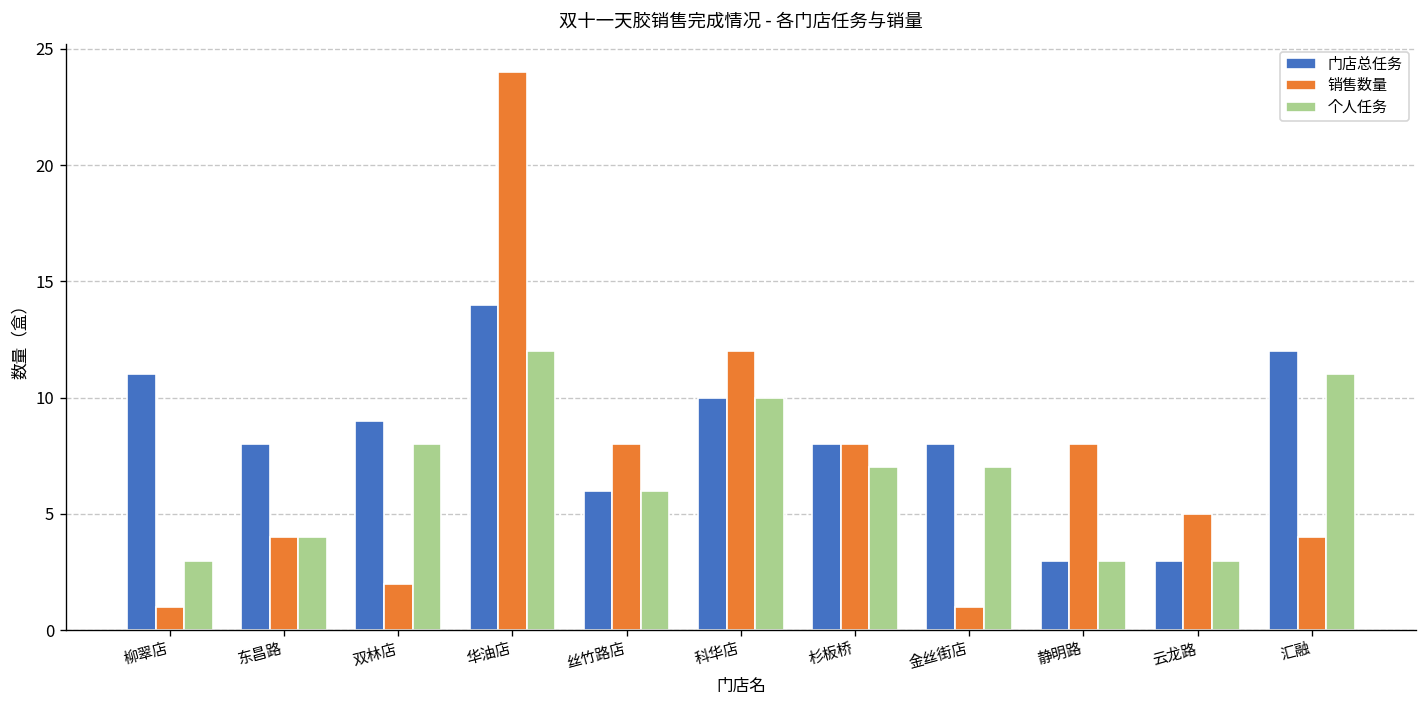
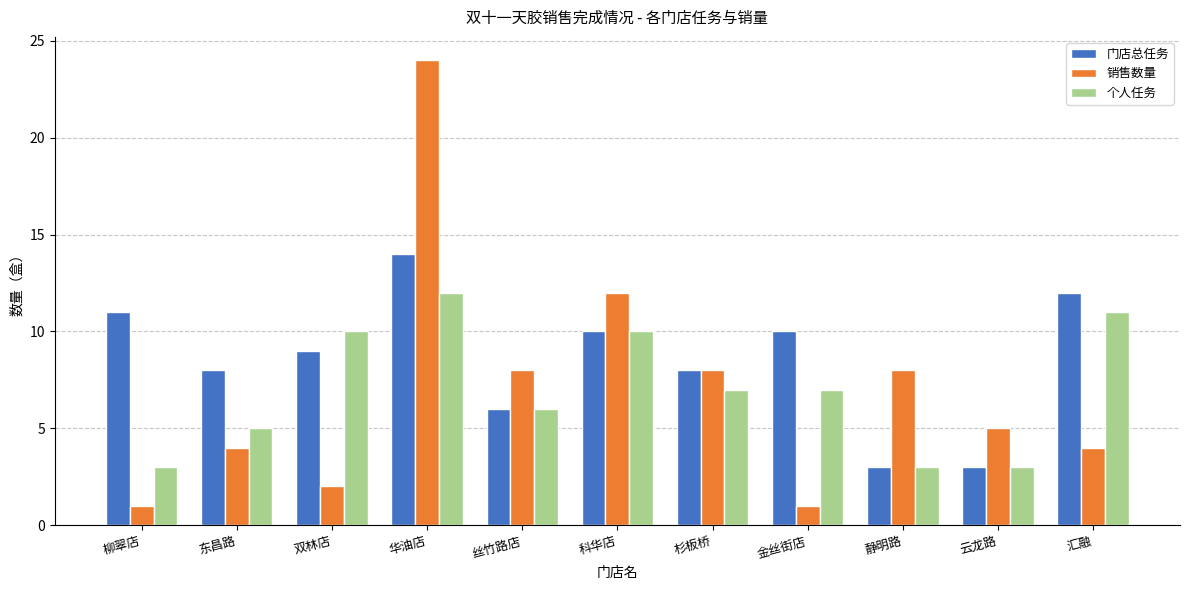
  {
    "门店总任务": {
      "柳翠店": 11,
      "东昌路": 8,
      "双林店": 9,
      "华油店": 14,
      "丝竹路店": 6,
      "科华店": 10,
      "杉板桥": 8,
-     "金丝街店": 8,
+     "金丝街店": 10,
      "静明路": 3,
      "云龙路": 3,
      "汇融": 12
    },
    "销售数量": {
      "柳翠店": 1,
      "东昌路": 4,
      "双林店": 2,
      "华油店": 24,
      "丝竹路店": 8,
      "科华店": 12,
      "杉板桥": 8,
      "金丝街店": 1,
      "静明路": 8,
      "云龙路": 5,
      "汇融": 4
    },
    "个人任务": {
      "柳翠店": 3,
-     "东昌路": 4,
-     "双林店": 8,
+     "东昌路": 5,
+     "双林店": 10,
      "华油店": 12,
      "丝竹路店": 6,
      "科华店": 10,
      "杉板桥": 7,
      "金丝街店": 7,
      "静明路": 3,
      "云龙路": 3,
      "汇融": 11
    }
  }
